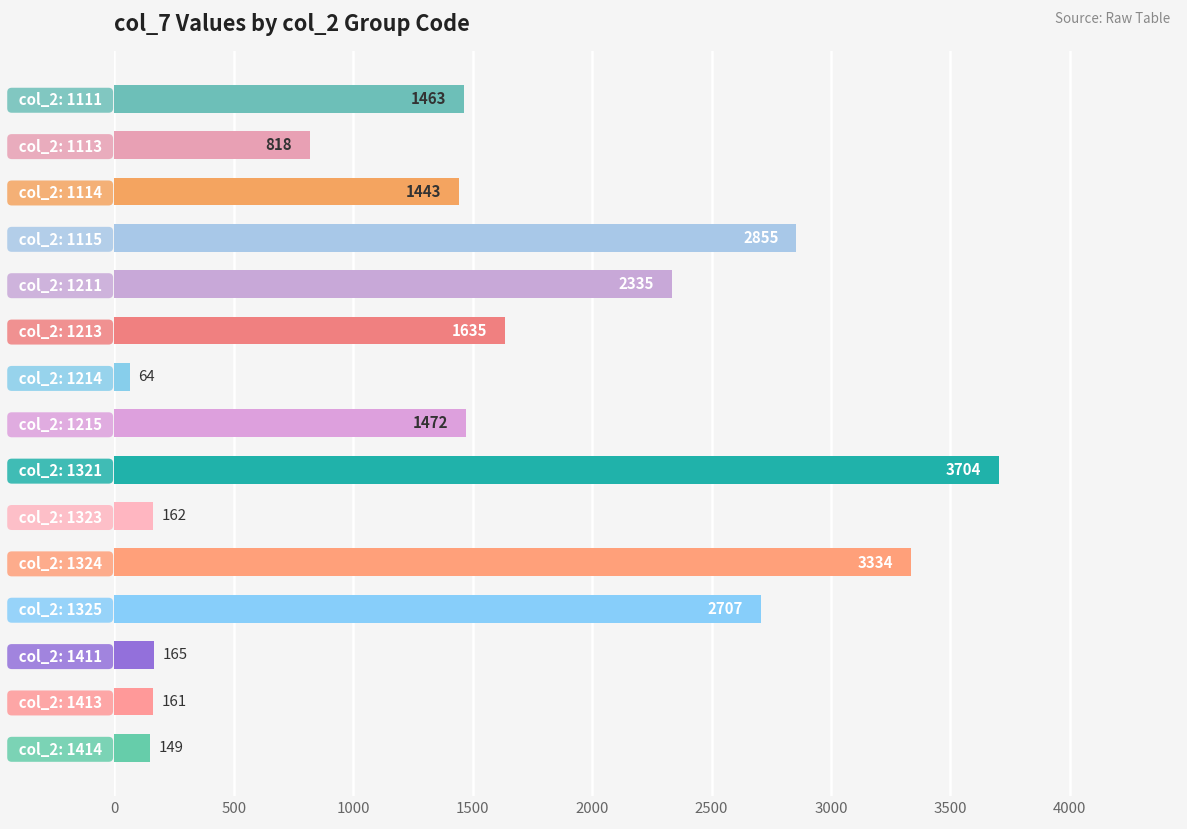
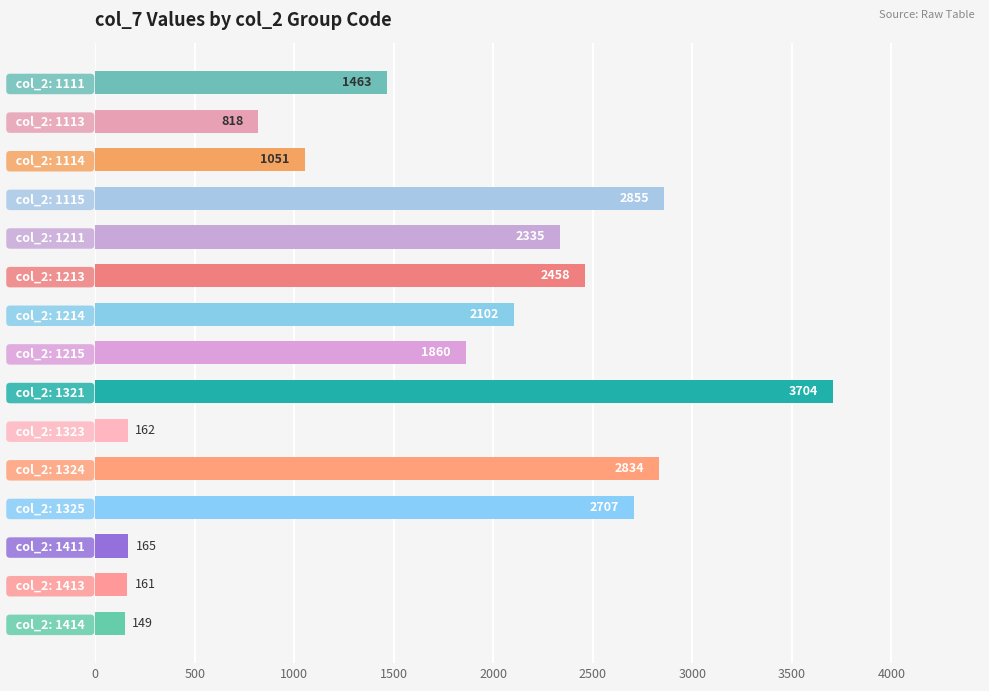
  {
    "col_2: 1111": 1463,
    "col_2: 1113": 818,
-   "col_2: 1114": 1443,
+   "col_2: 1114": 1051,
    "col_2: 1115": 2855,
    "col_2: 1211": 2335,
-   "col_2: 1213": 1635,
-   "col_2: 1214": 64,
-   "col_2: 1215": 1472,
+   "col_2: 1213": 2458,
+   "col_2: 1214": 2102,
+   "col_2: 1215": 1860,
    "col_2: 1321": 3704,
    "col_2: 1323": 162,
-   "col_2: 1324": 3334,
+   "col_2: 1324": 2834,
    "col_2: 1325": 2707,
    "col_2: 1411": 165,
    "col_2: 1413": 161,
    "col_2: 1414": 149
  }
